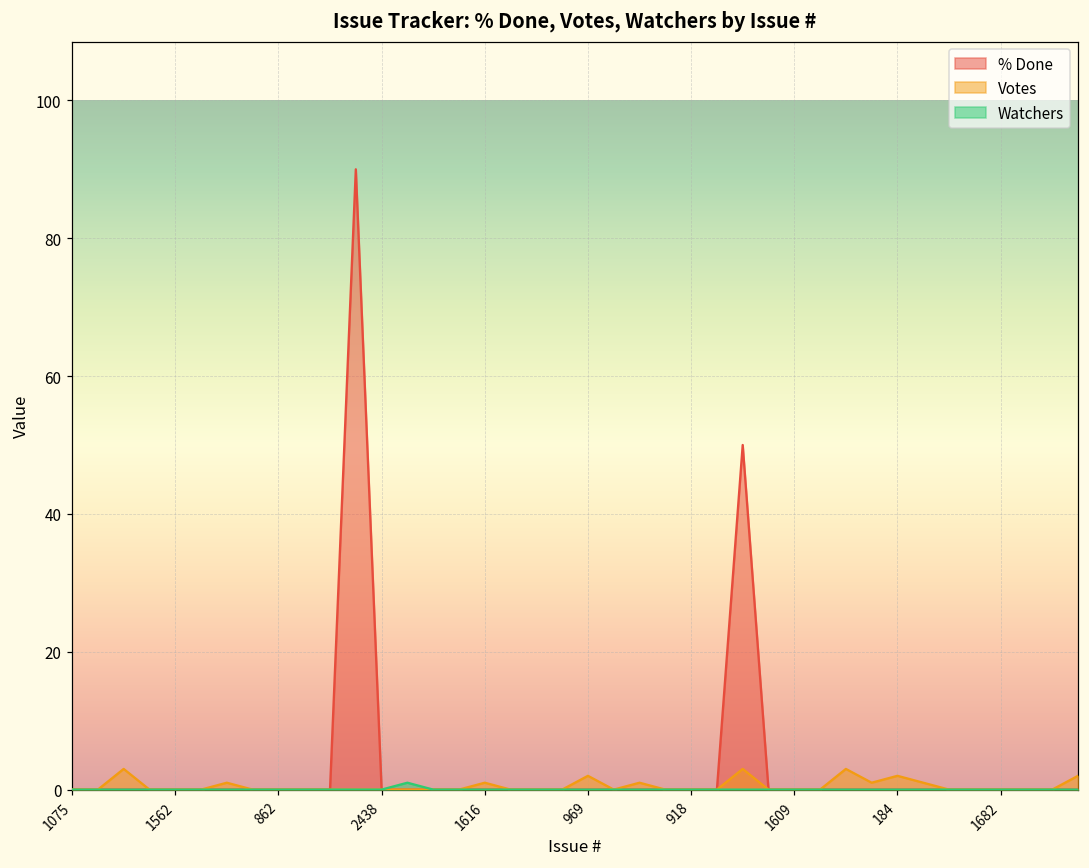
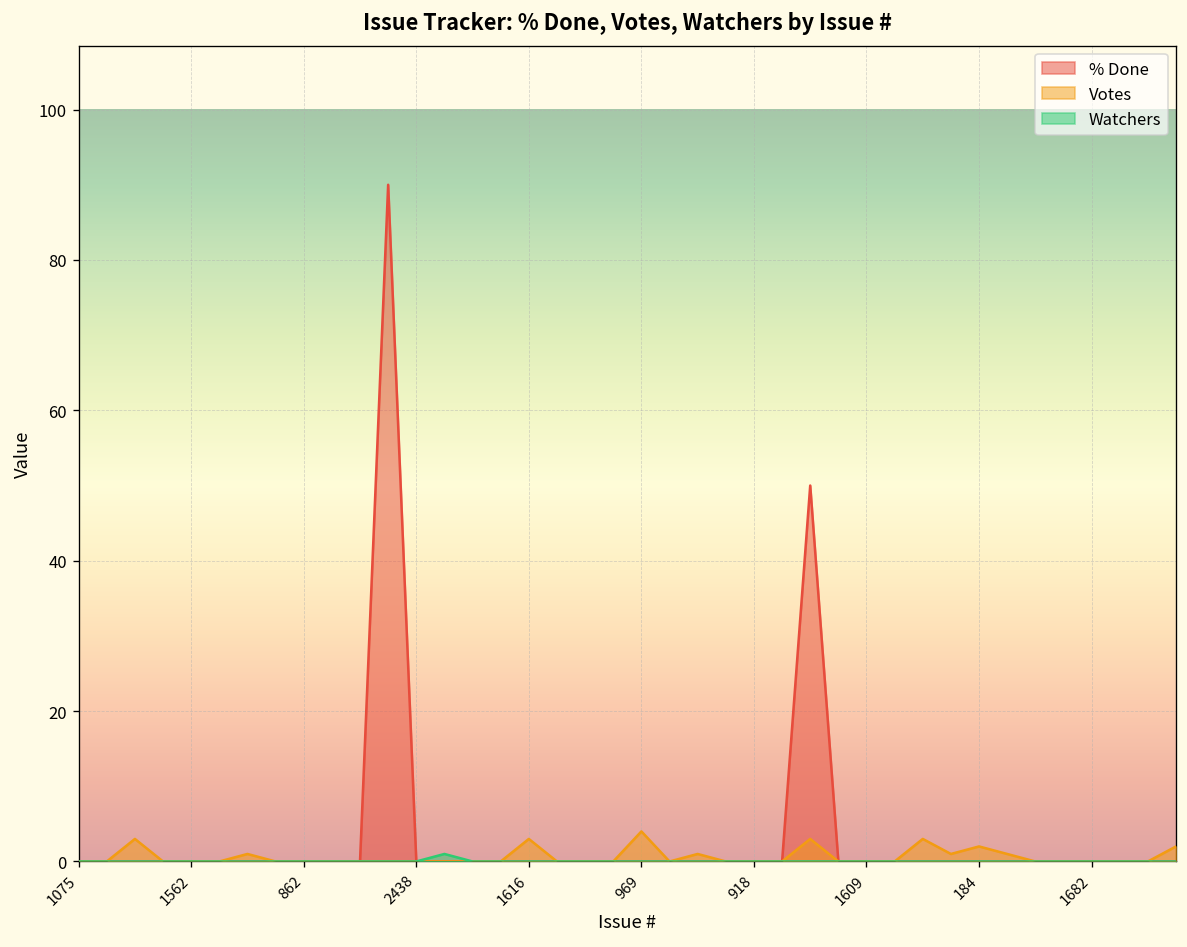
  {
    "Votes": {
-     "1616": 1,
-     "969": 2,
+     "1616": 3,
+     "969": 4,
      "184": 2
    }
  }
